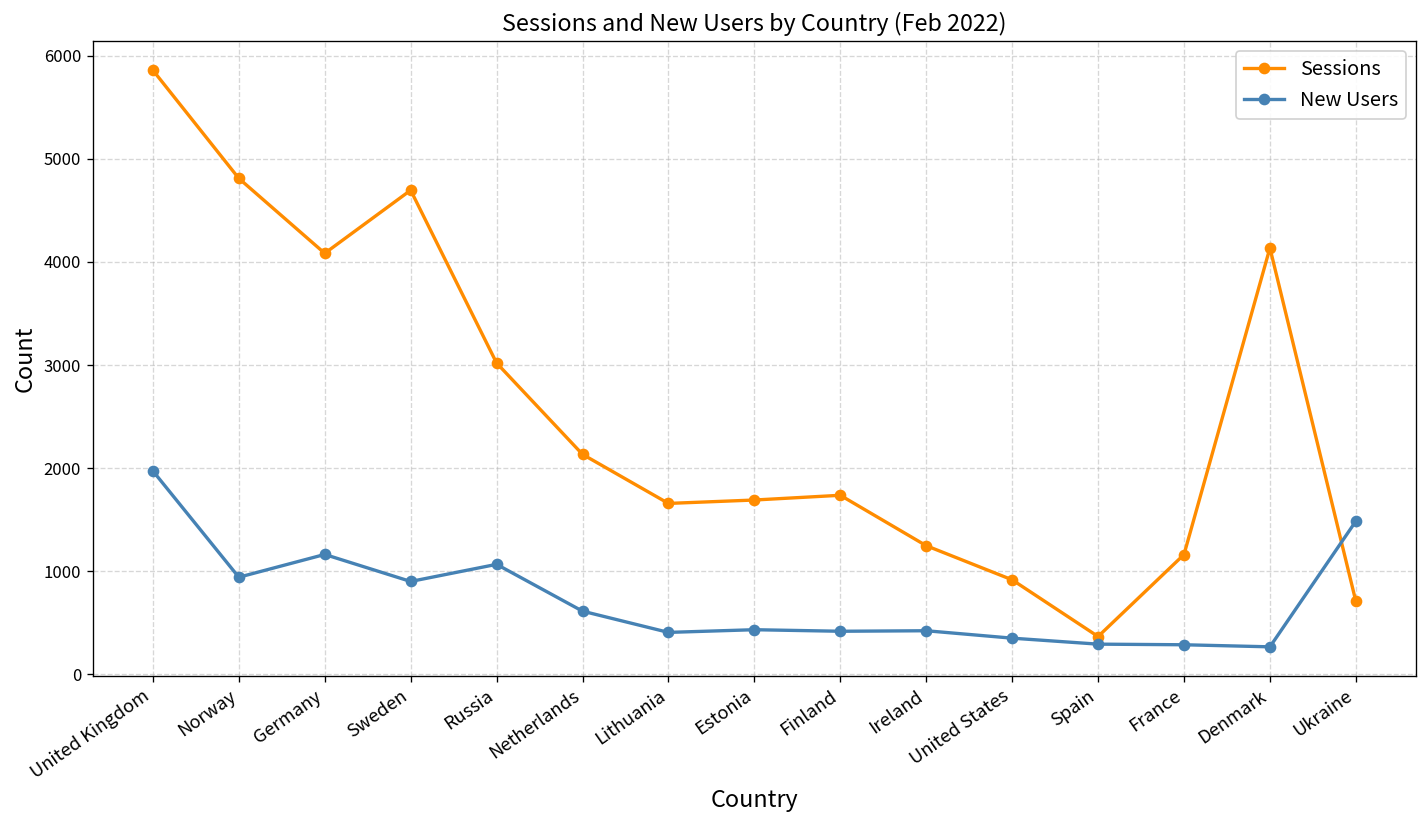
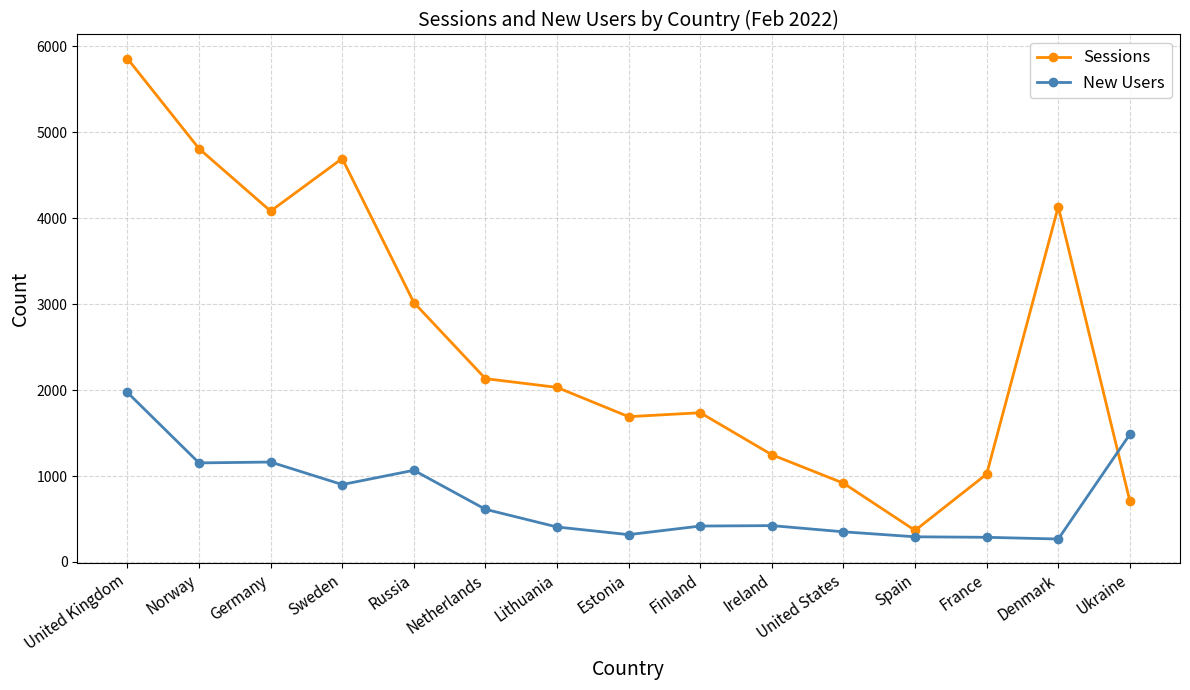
  {
    "Sessions": {
      "United Kingdom": 5900,
      "Norway": 4800,
      "Germany": 4100,
      "Sweden": 4700,
      "Russia": 3000,
      "Netherlands": 2100,
-     "Lithuania": 1700,
+     "Lithuania": 2000,
      "Estonia": 1700,
      "Finland": 1700,
      "Ireland": 1200,
      "United States": 900,
      "Spain": 400,
-     "France": 1200,
+     "France": 1000,
      "Denmark": 4100,
      "Ukraine": 700
    },
    "New Users": {
      "United Kingdom": 2000,
-     "Norway": 900,
+     "Norway": 1200,
      "Germany": 1200,
      "Sweden": 900,
      "Russia": 1100,
      "Netherlands": 600,
      "Lithuania": 400,
-     "Estonia": 400,
+     "Estonia": 300,
      "Finland": 400,
      "Ireland": 400,
      "United States": 400,
      "Spain": 300,
      "France": 300,
      "Denmark": 300,
      "Ukraine": 1500
    }
  }
